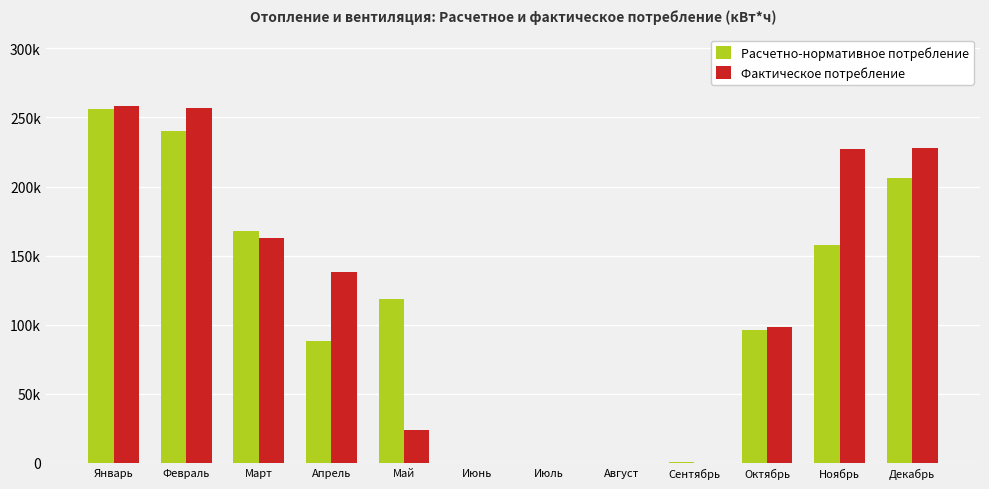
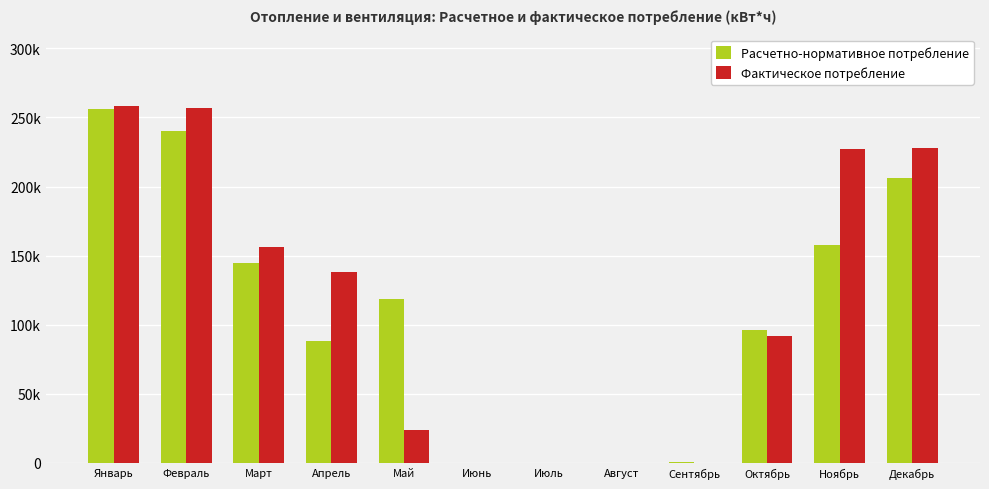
  {
    "Расчетно-нормативное потребление": {
      "Январь": 256000,
      "Февраль": 240000,
-     "Март": 167000,
+     "Март": 145000,
      "Апрель": 88000,
      "Май": 119000,
      "Июнь": 0,
      "Июль": 0,
      "Август": 0,
      "Октябрь": 96000,
      "Ноябрь": 158000,
      "Декабрь": 206000
    },
    "Фактическое потребление": {
      "Январь": 258000,
      "Февраль": 257000,
-     "Март": 163000,
+     "Март": 156000,
      "Апрель": 138000,
      "Май": 24000,
      "Июнь": 0,
      "Июль": 0,
      "Август": 0,
      "Сентябрь": 0,
-     "Октябрь": 98000,
+     "Октябрь": 92000,
      "Ноябрь": 227000,
      "Декабрь": 228000
    }
  }
